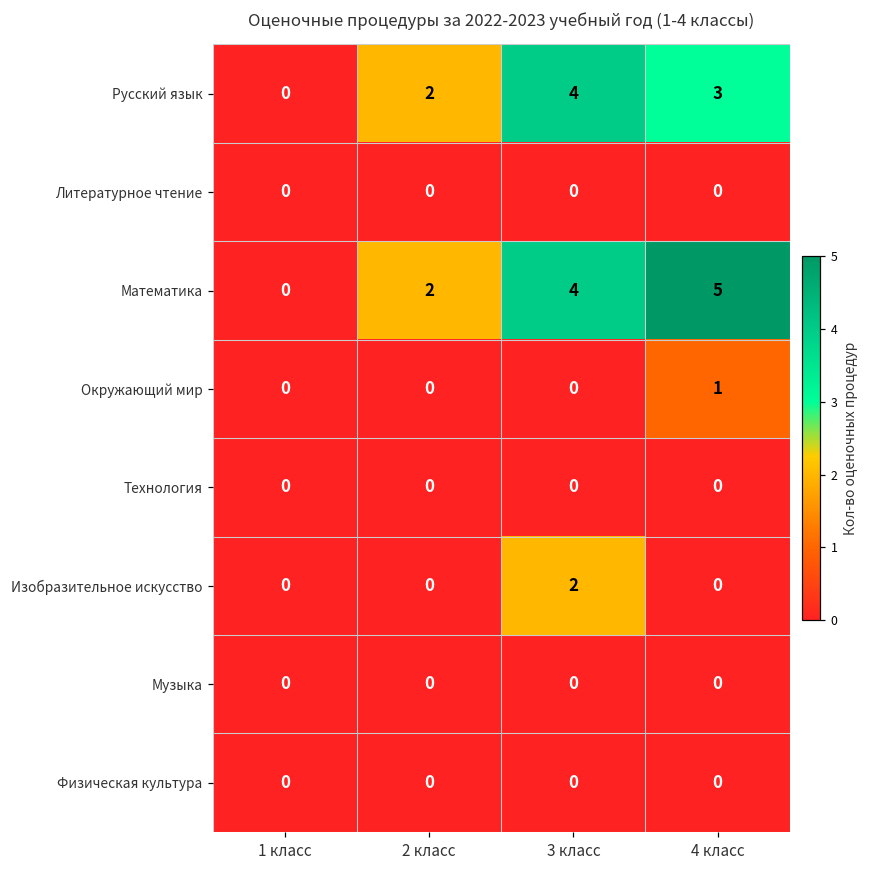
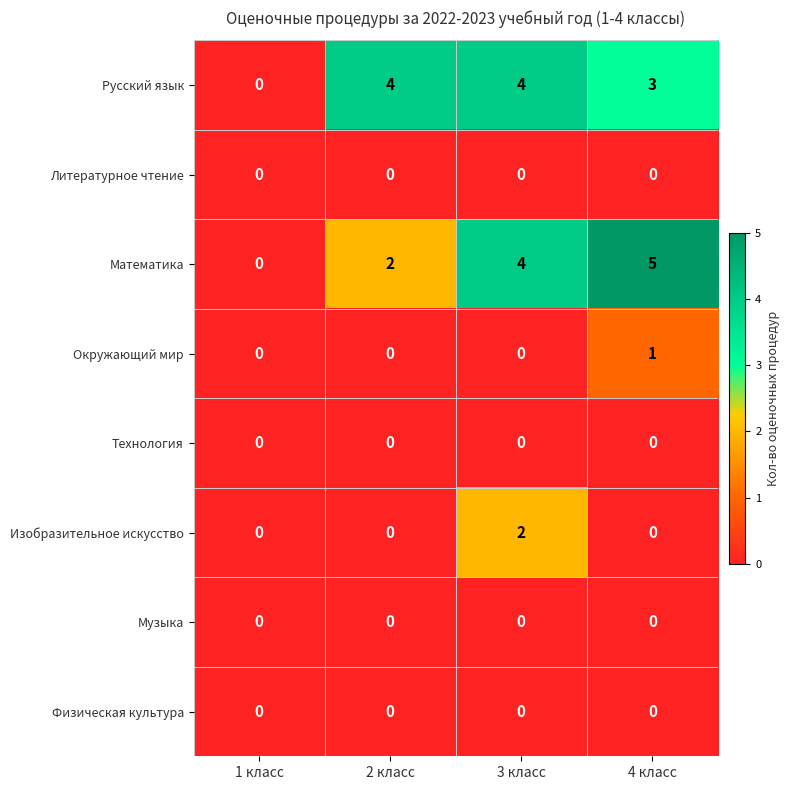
  {
    "Русский язык": {
      "1 класс": 0,
-     "2 класс": 2,
+     "2 класс": 4,
      "3 класс": 4,
      "4 класс": 3
    },
    "Литературное чтение": {
      "1 класс": 0,
      "2 класс": 0,
      "3 класс": 0,
      "4 класс": 0
    },
    "Математика": {
      "1 класс": 0,
      "2 класс": 2,
      "3 класс": 4,
      "4 класс": 5
    },
    "Окружающий мир": {
      "1 класс": 0,
      "2 класс": 0,
      "3 класс": 0,
      "4 класс": 1
    },
    "Технология": {
      "1 класс": 0,
      "2 класс": 0,
      "3 класс": 0,
      "4 класс": 0
    },
    "Изобразительное искусство": {
      "1 класс": 0,
      "2 класс": 0,
      "3 класс": 2,
      "4 класс": 0
    },
    "Музыка": {
      "1 класс": 0,
      "2 класс": 0,
      "3 класс": 0,
      "4 класс": 0
    },
    "Физическая культура": {
      "1 класс": 0,
      "2 класс": 0,
      "3 класс": 0,
      "4 класс": 0
    }
  }
